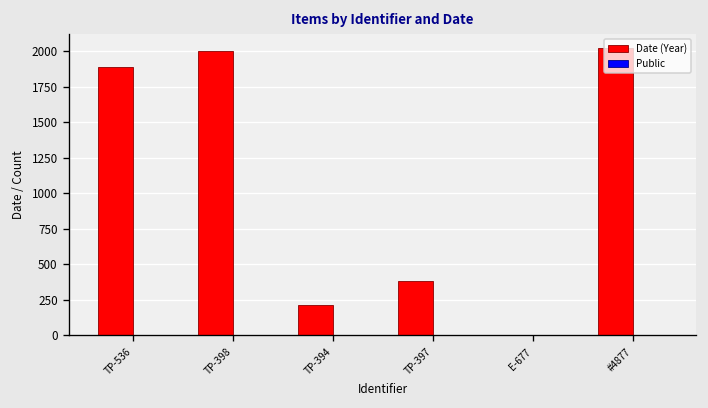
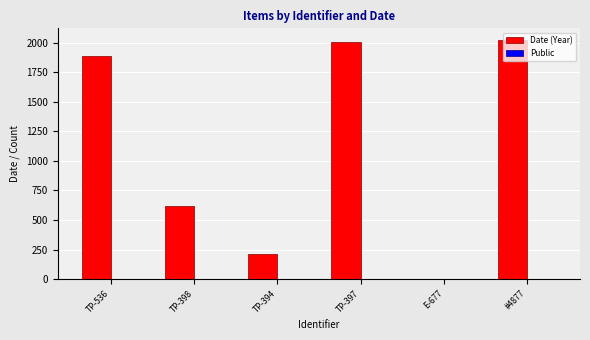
  {
    "Date (Year)": {
      "TP-536": 1890,
-     "TP-398": 2000,
+     "TP-398": 620,
      "TP-394": 210,
-     "TP-397": 380,
+     "TP-397": 2000,
      "E-677": 0
    }
  }
